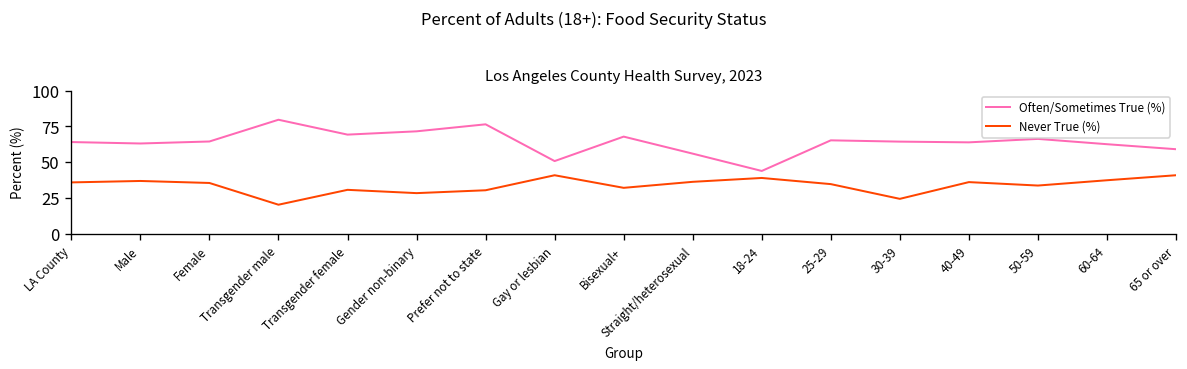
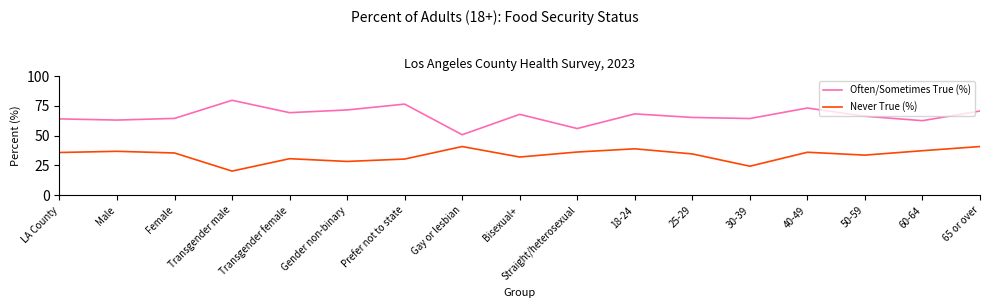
  {
    "Often/Sometimes True (%)": {
      "LA County": 64,
      "Male": 63,
      "Female": 65,
      "Transgender male": 80,
      "Transgender female": 69,
      "Gender non-binary": 72,
      "Prefer not to state": 77,
      "Gay or lesbian": 51,
      "Bisexual+": 68,
      "Straight/heterosexual": 56,
-     "18-24": 44,
+     "18-24": 68,
      "25-29": 65,
      "30-39": 64,
-     "40-49": 64,
+     "40-49": 73,
      "50-59": 66,
      "60-64": 63,
-     "65 or over": 59
+     "65 or over": 71
    },
    "Never True (%)": {
      "LA County": 36,
      "Male": 37,
      "Female": 36,
      "Transgender male": 20,
      "Transgender female": 31,
      "Gender non-binary": 28,
      "Prefer not to state": 30,
      "Gay or lesbian": 41,
      "Bisexual+": 32,
      "Straight/heterosexual": 36,
      "18-24": 39,
      "25-29": 35,
      "30-39": 24,
      "40-49": 36,
      "50-59": 34,
      "60-64": 37,
      "65 or over": 41
    }
  }
